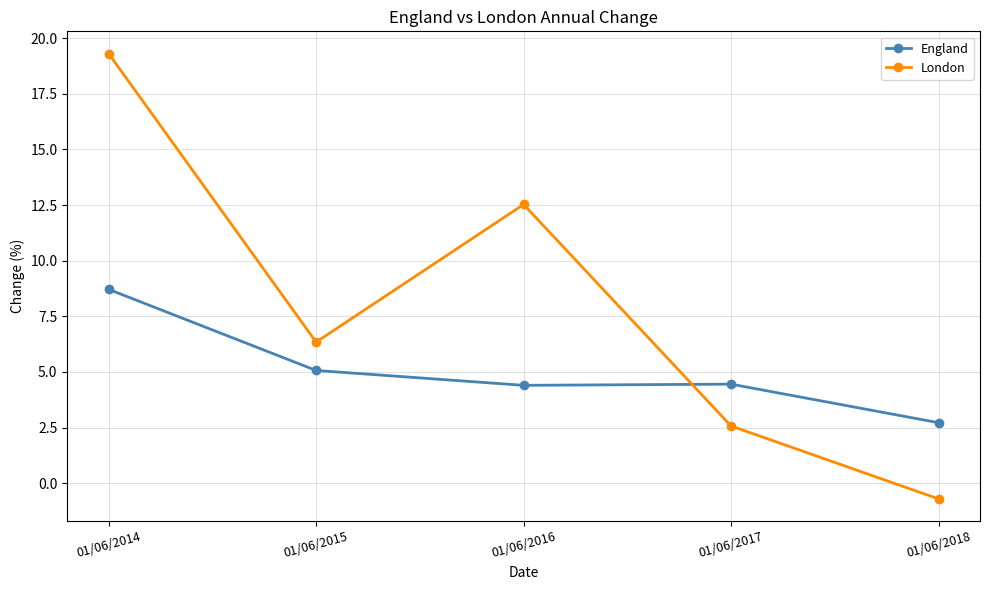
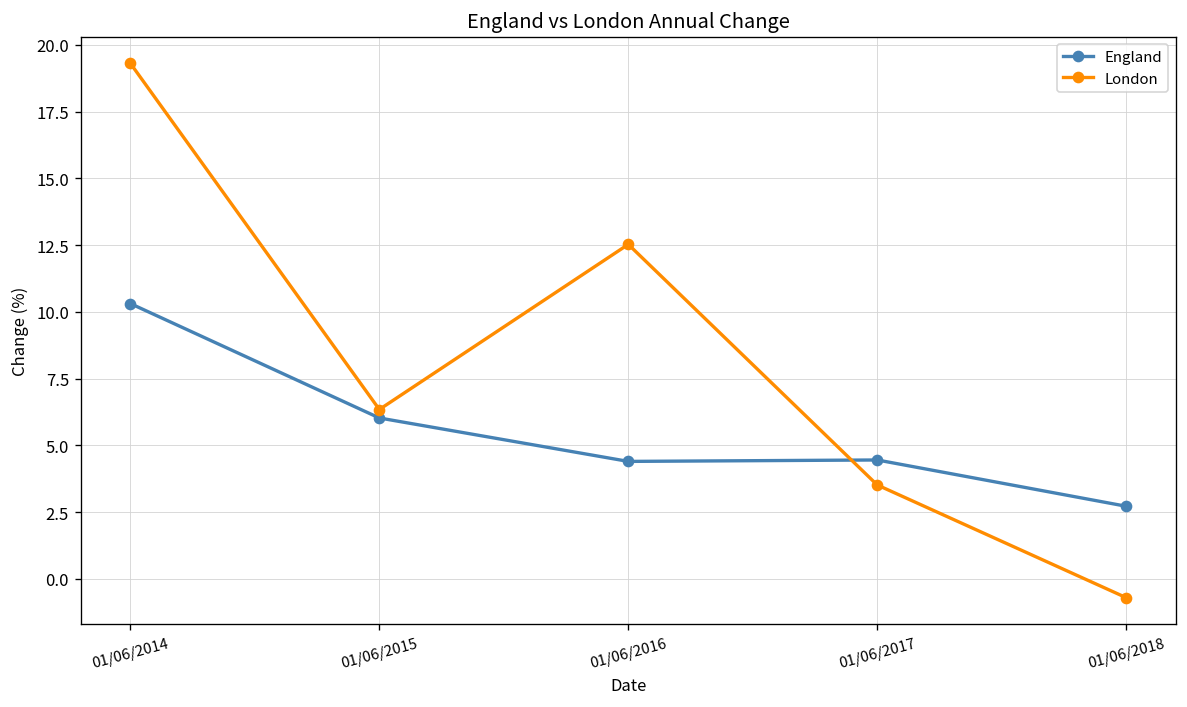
  {
    "England": {
-     "01/06/2014": 8.7,
-     "01/06/2015": 5.1,
+     "01/06/2014": 10.3,
+     "01/06/2015": 6.0,
      "01/06/2016": 4.4,
      "01/06/2017": 4.4,
      "01/06/2018": 2.7
    },
    "London": {
      "01/06/2014": 19.3,
      "01/06/2015": 6.3,
      "01/06/2016": 12.5,
-     "01/06/2017": 2.6,
+     "01/06/2017": 3.5,
      "01/06/2018": -0.7
    }
  }
